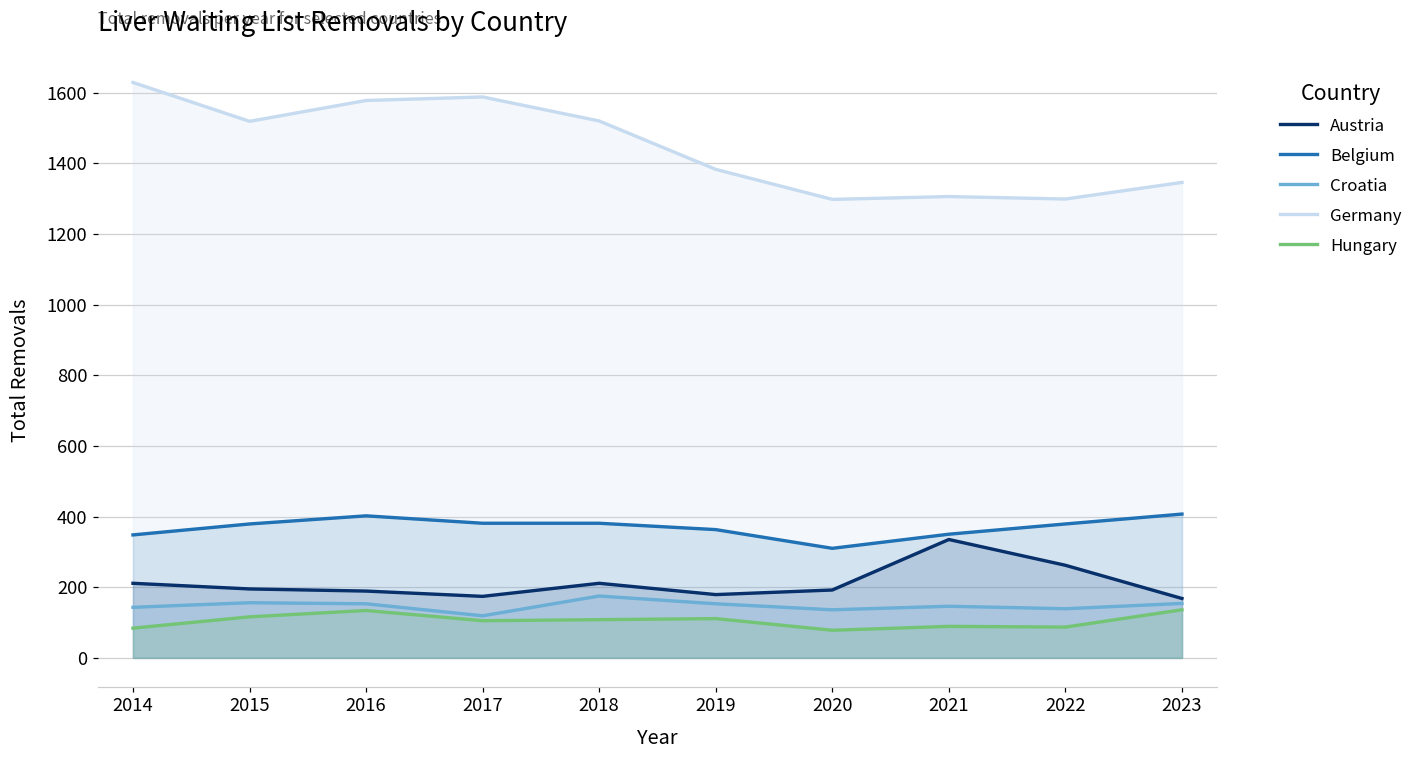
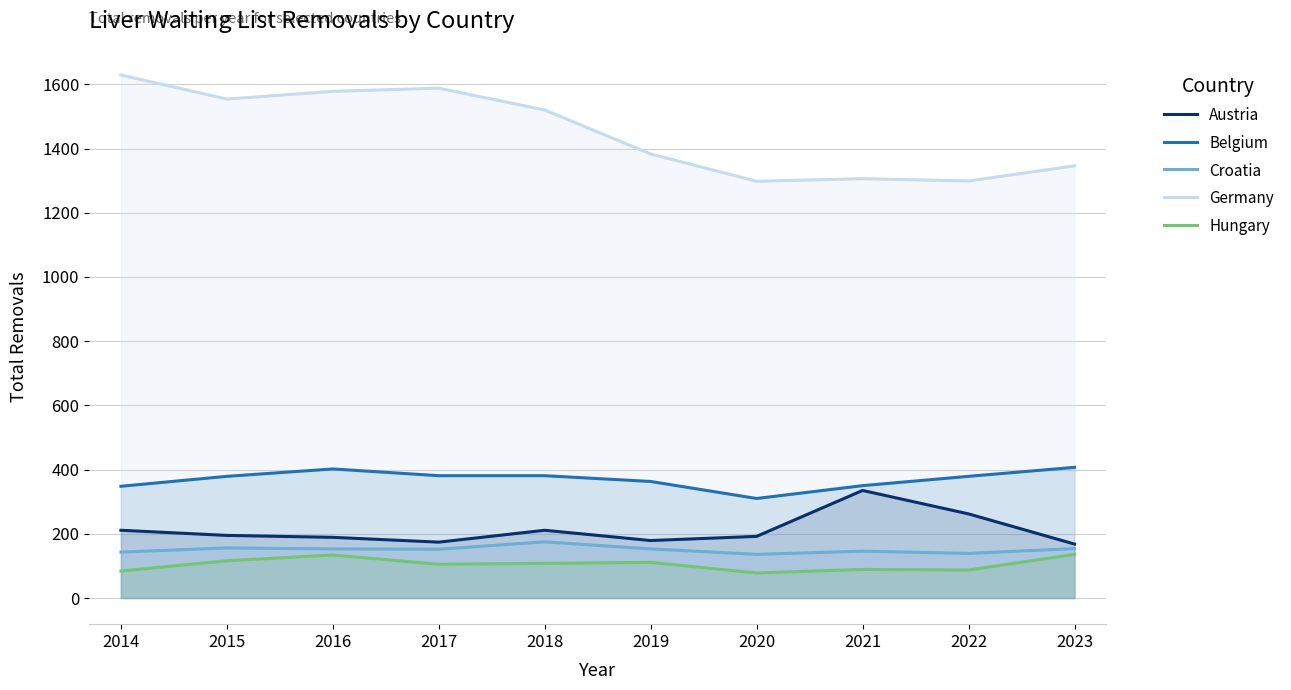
  {
    "Austria": {
      "2014": 210,
      "2015": 200,
      "2016": 190,
      "2017": 170,
      "2018": 210,
      "2019": 180,
      "2020": 190,
      "2021": 340,
      "2022": 260,
      "2023": 170
    },
    "Belgium": {
      "2014": 350,
      "2015": 380,
      "2016": 400,
      "2017": 380,
      "2018": 380,
      "2019": 360,
      "2020": 310,
      "2021": 350,
      "2022": 380,
      "2023": 410
    },
    "Croatia": {
      "2014": 140,
      "2015": 160,
      "2016": 150,
-     "2017": 120,
+     "2017": 150,
      "2018": 180,
      "2019": 150,
      "2020": 140,
      "2021": 150,
      "2022": 140,
      "2023": 150
    },
    "Germany": {
      "2014": 1630,
-     "2015": 1520,
+     "2015": 1550,
      "2016": 1580,
      "2017": 1590,
      "2018": 1520,
      "2019": 1380,
      "2020": 1300,
      "2021": 1310,
      "2022": 1300,
      "2023": 1350
    },
    "Hungary": {
      "2014": 80,
      "2015": 120,
      "2016": 130,
      "2017": 110,
      "2018": 110,
      "2019": 110,
      "2020": 80,
      "2021": 90,
      "2022": 90,
      "2023": 140
    }
  }
